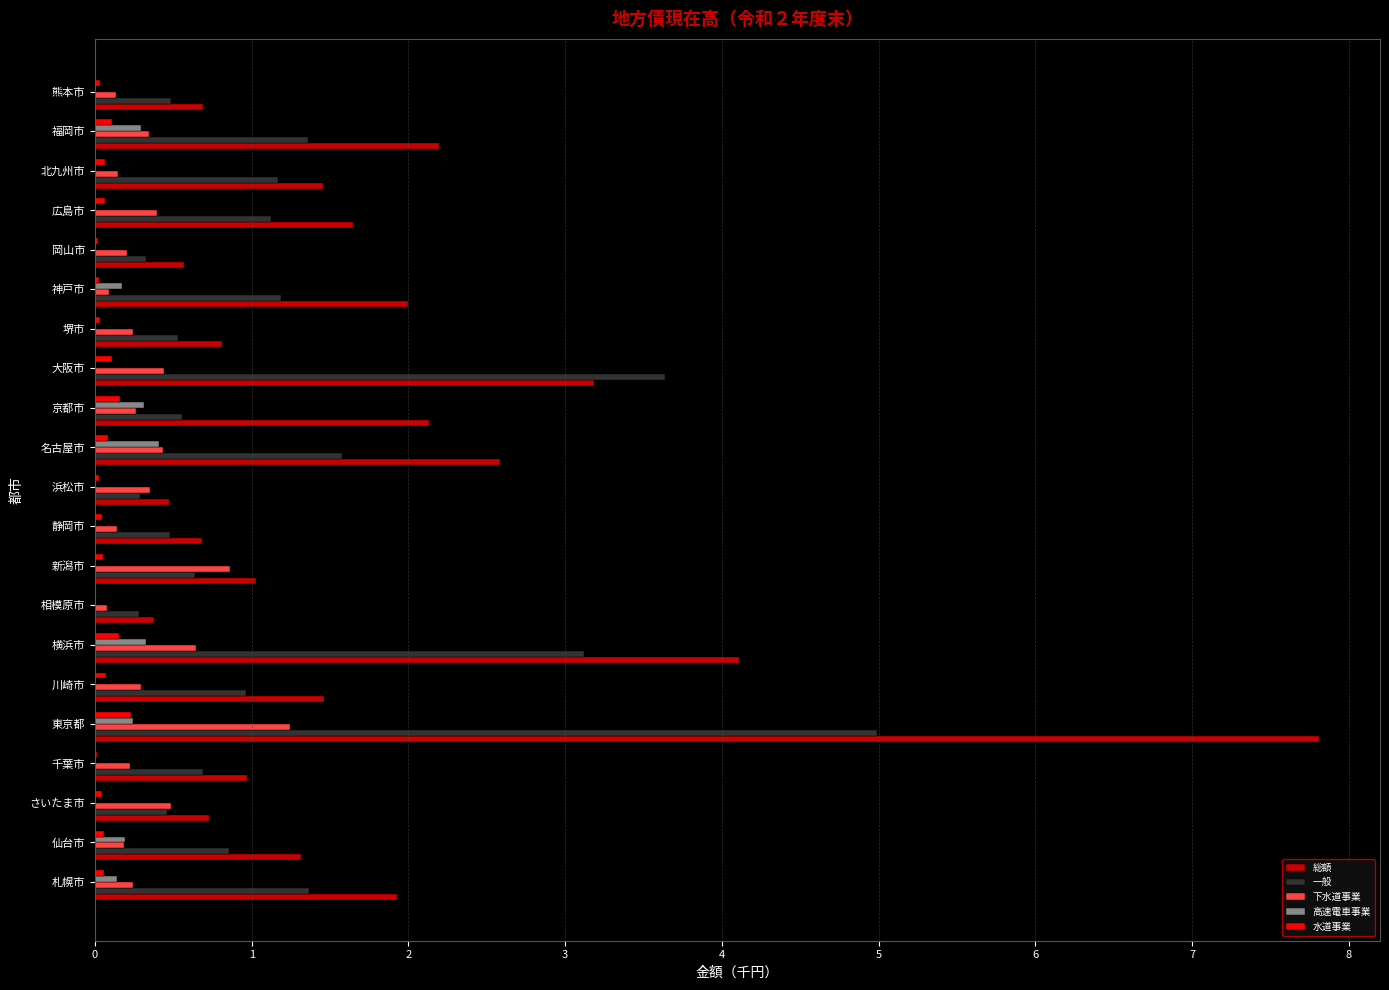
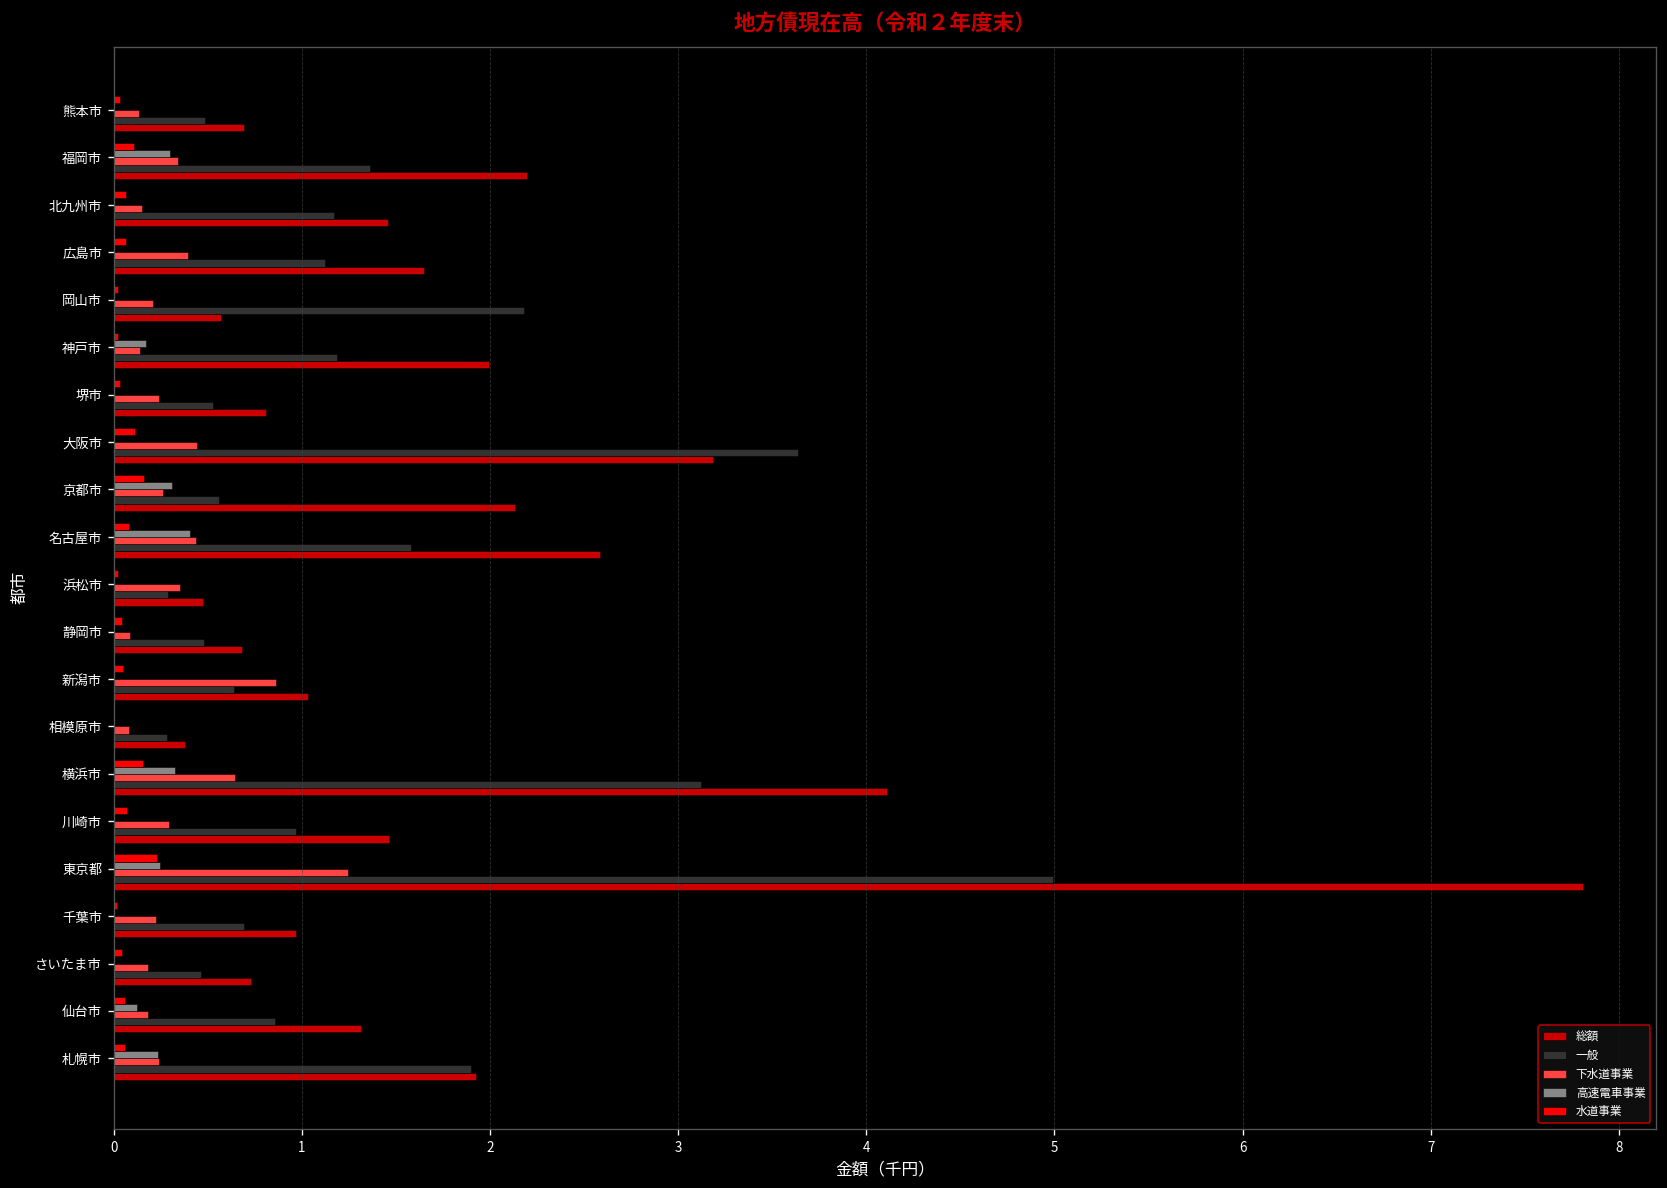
  {
    "一般": {
      "熊本市": 0.48,
      "福岡市": 1.36,
      "北九州市": 1.17,
      "広島市": 1.12,
-     "岡山市": 0.33,
+     "岡山市": 2.18,
      "神戸市": 1.19,
      "堺市": 0.53,
      "大阪市": 3.64,
      "京都市": 0.56,
      "名古屋市": 1.58,
      "浜松市": 0.29,
      "静岡市": 0.48,
      "新潟市": 0.64,
      "相模原市": 0.28,
      "横浜市": 3.12,
      "川崎市": 0.97,
      "東京都": 4.99,
      "千葉市": 0.69,
      "さいたま市": 0.46,
      "仙台市": 0.86,
-     "札幌市": 1.36
+     "札幌市": 1.90
    },
    "下水道事業": {
      "熊本市": 0.13,
      "福岡市": 0.34,
      "北九州市": 0.15,
      "広島市": 0.40,
      "岡山市": 0.21,
-     "神戸市": 0.09,
+     "神戸市": 0.14,
      "堺市": 0.24,
      "大阪市": 0.44,
      "京都市": 0.26,
      "名古屋市": 0.44,
      "浜松市": 0.35,
-     "静岡市": 0.14,
+     "静岡市": 0.09,
      "新潟市": 0.86,
      "相模原市": 0.08,
      "横浜市": 0.64,
      "川崎市": 0.30,
      "東京都": 1.25,
      "千葉市": 0.22,
-     "さいたま市": 0.48,
+     "さいたま市": 0.18,
      "仙台市": 0.18,
      "札幌市": 0.24
    },
    "高速電車事業": {
      "熊本市": 0.00,
      "福岡市": 0.30,
      "北九州市": 0.00,
      "広島市": 0.00,
      "岡山市": 0.00,
      "神戸市": 0.17,
      "堺市": 0.00,
      "大阪市": 0.00,
      "京都市": 0.31,
      "名古屋市": 0.41,
      "浜松市": 0.00,
      "静岡市": 0.00,
      "新潟市": 0.00,
      "相模原市": 0.00,
      "横浜市": 0.33,
      "川崎市": 0.00,
      "東京都": 0.24,
      "千葉市": 0.00,
      "さいたま市": 0.00,
-     "仙台市": 0.19,
-     "札幌市": 0.14
+     "仙台市": 0.12,
+     "札幌市": 0.24
    }
  }
